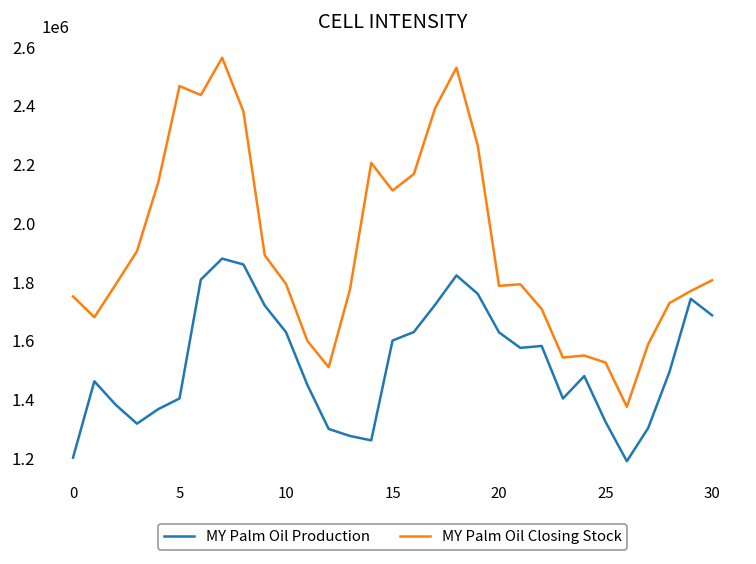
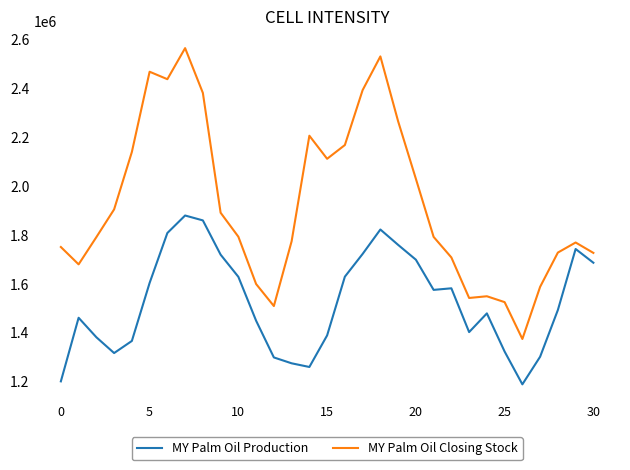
  {
    "MY Palm Oil Production": {
      "0": 1200000,
-     "5": 1400000,
+     "5": 1600000,
      "10": 1630000,
-     "15": 1600000,
-     "20": 1630000,
+     "15": 1390000,
+     "20": 1700000,
      "25": 1320000,
      "30": 1690000
    },
    "MY Palm Oil Closing Stock": {
      "0": 1750000,
      "5": 2470000,
      "10": 1790000,
      "15": 2110000,
-     "20": 1790000,
+     "20": 2030000,
      "25": 1530000,
-     "30": 1810000
+     "30": 1730000
    }
  }
